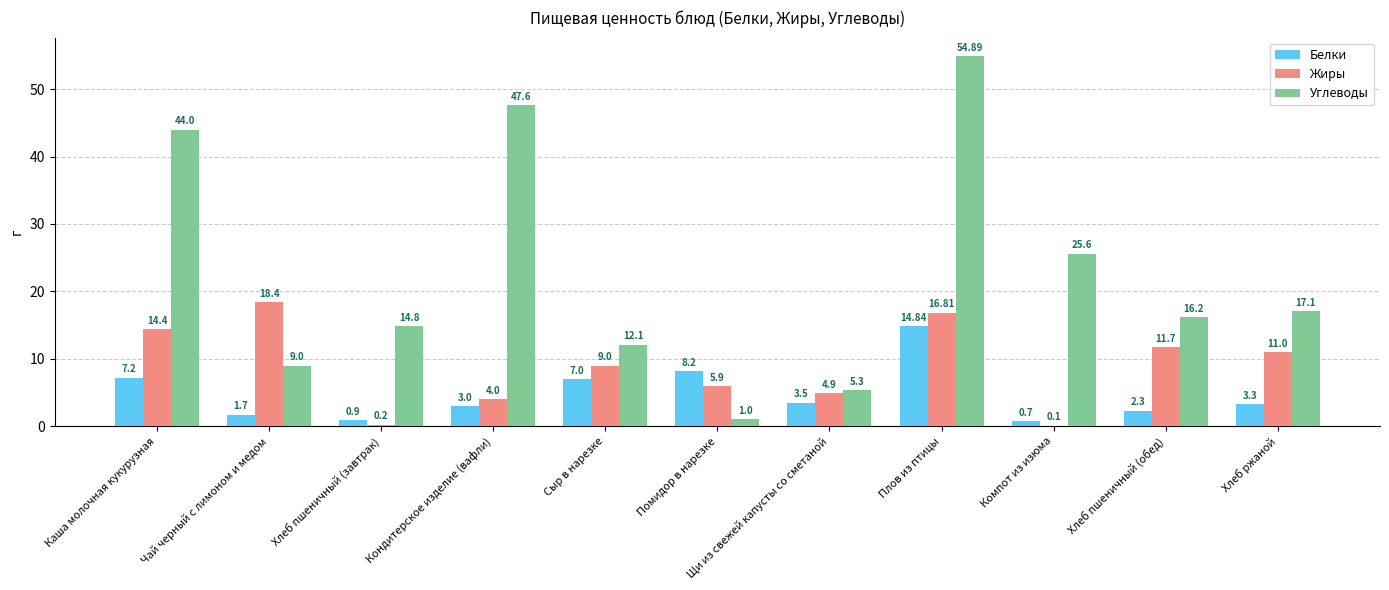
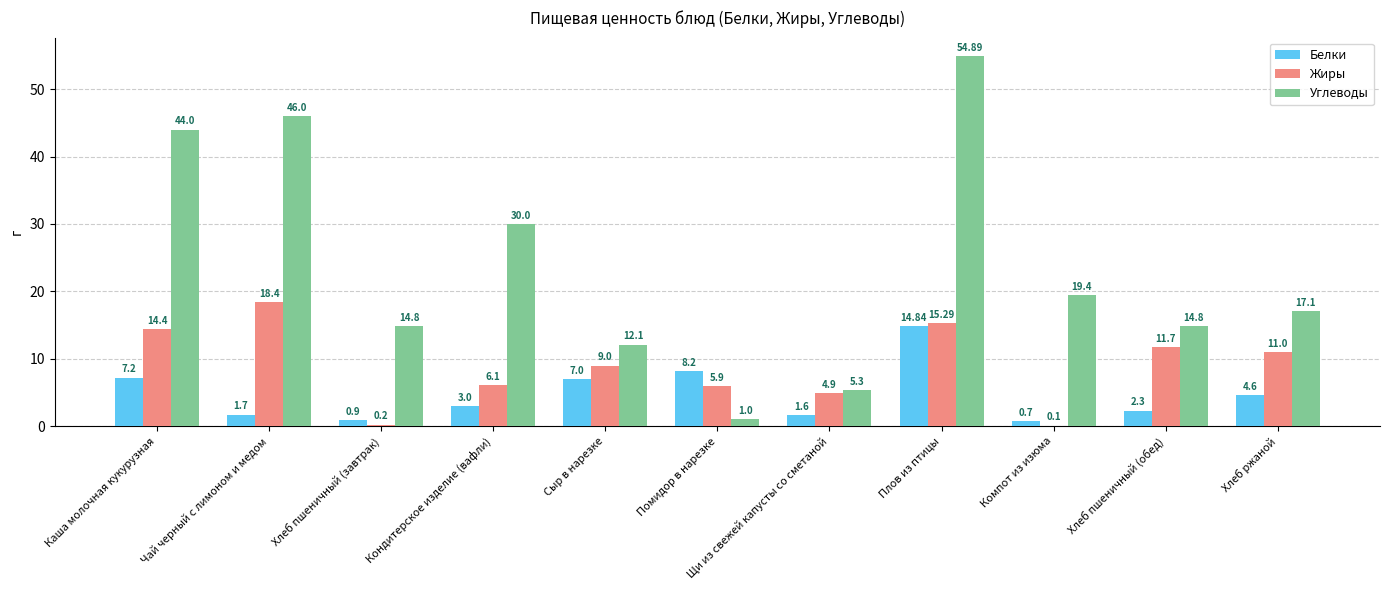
  {
    "Белки": {
      "Каша молочная кукурузная": 7.2,
      "Чай черный с лимоном и медом": 1.7,
      "Хлеб пшеничный (завтрак)": 0.9,
      "Кондитерское изделие (вафли)": 3.0,
      "Сыр в нарезке": 7.0,
      "Помидор в нарезке": 8.2,
-     "Щи из свежей капусты со сметаной": 3.5,
+     "Щи из свежей капусты со сметаной": 1.6,
      "Плов из птицы": 14.84,
      "Компот из изюма": 0.7,
      "Хлеб пшеничный (обед)": 2.3,
-     "Хлеб ржаной": 3.3
+     "Хлеб ржаной": 4.6
    },
    "Жиры": {
      "Каша молочная кукурузная": 14.4,
      "Чай черный с лимоном и медом": 18.4,
      "Хлеб пшеничный (завтрак)": 0.2,
-     "Кондитерское изделие (вафли)": 4.0,
+     "Кондитерское изделие (вафли)": 6.1,
      "Сыр в нарезке": 9.0,
      "Помидор в нарезке": 5.9,
      "Щи из свежей капусты со сметаной": 4.9,
-     "Плов из птицы": 16.81,
+     "Плов из птицы": 15.29,
      "Компот из изюма": 0.1,
      "Хлеб пшеничный (обед)": 11.7,
      "Хлеб ржаной": 11.0
    },
    "Углеводы": {
      "Каша молочная кукурузная": 44.0,
-     "Чай черный с лимоном и медом": 9.0,
+     "Чай черный с лимоном и медом": 46.0,
      "Хлеб пшеничный (завтрак)": 14.8,
-     "Кондитерское изделие (вафли)": 47.6,
+     "Кондитерское изделие (вафли)": 30.0,
      "Сыр в нарезке": 12.1,
      "Помидор в нарезке": 1.0,
      "Щи из свежей капусты со сметаной": 5.3,
      "Плов из птицы": 54.89,
-     "Компот из изюма": 25.6,
-     "Хлеб пшеничный (обед)": 16.2,
+     "Компот из изюма": 19.4,
+     "Хлеб пшеничный (обед)": 14.8,
      "Хлеб ржаной": 17.1
    }
  }
